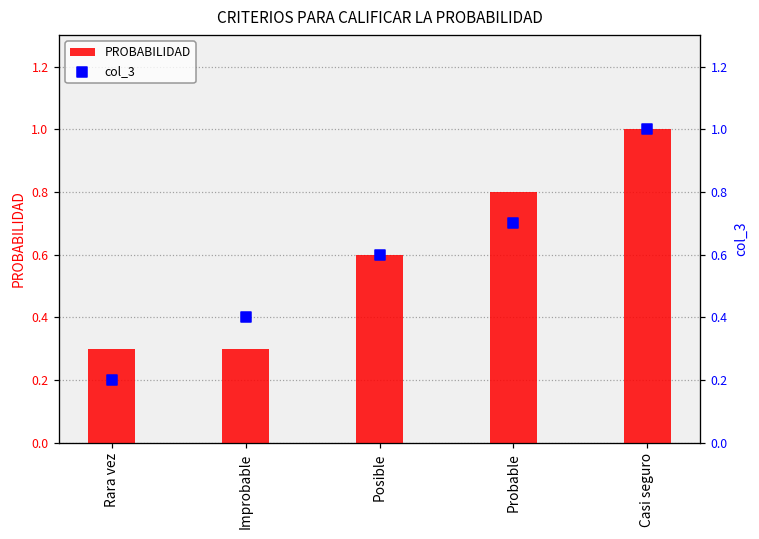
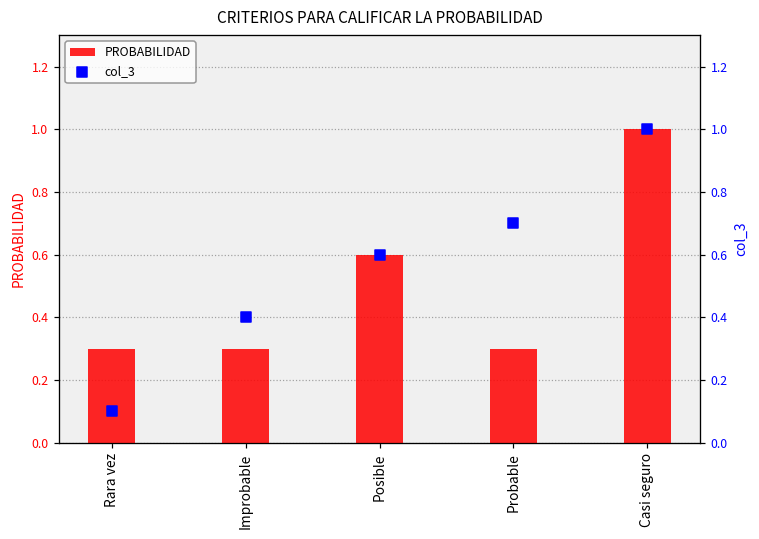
  {
    "PROBABILIDAD": {
      "Rara vez": 0.3,
      "Improbable": 0.3,
      "Posible": 0.6,
-     "Probable": 0.8,
+     "Probable": 0.3,
      "Casi seguro": 1.0
    },
    "col_3": {
-     "Rara vez": 0.2
+     "Rara vez": 0.1
    }
  }
